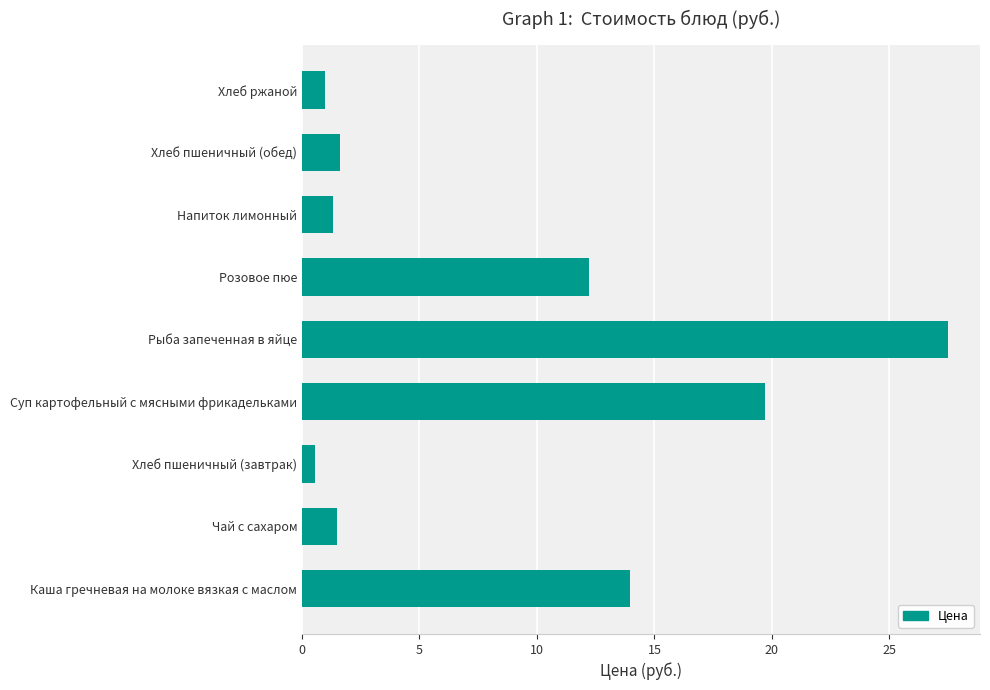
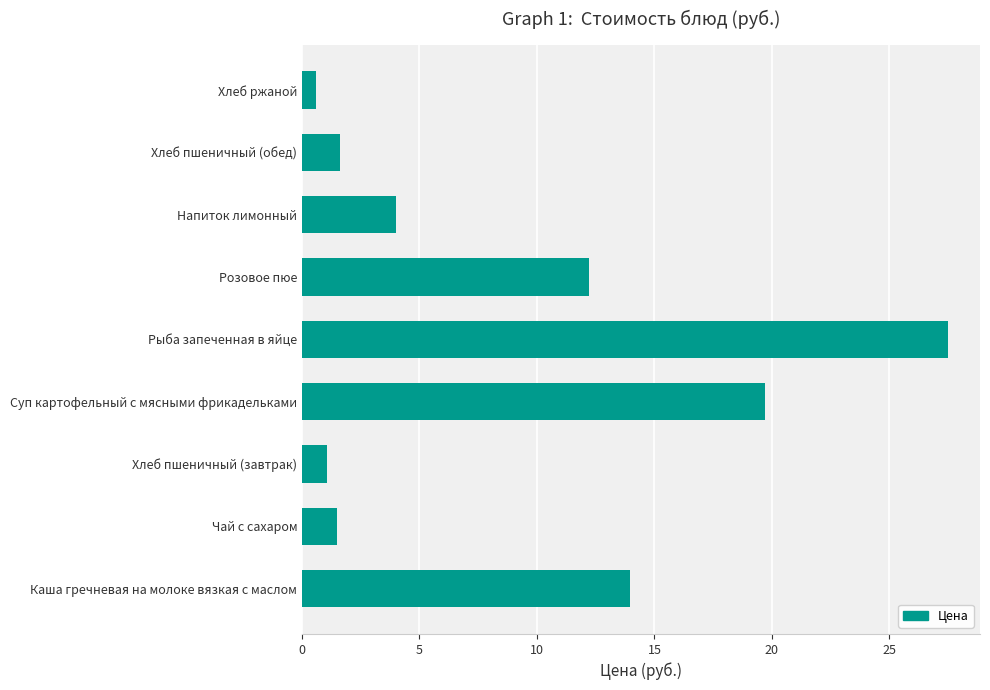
  {
-   "Хлеб ржаной": 1.0,
+   "Хлеб ржаной": 0.6,
    "Хлеб пшеничный (обед)": 1.6,
-   "Напиток лимонный": 1.3,
+   "Напиток лимонный": 4.0,
    "Розовое пюе": 12.2,
    "Рыба запеченная в яйце": 27.5,
    "Суп картофельный с мясными фрикадельками": 19.7,
-   "Хлеб пшеничный (завтрак)": 0.6,
+   "Хлеб пшеничный (завтрак)": 1.1,
    "Чай с сахаром": 1.5,
    "Каша гречневая на молоке вязкая с маслом": 14.0
  }
